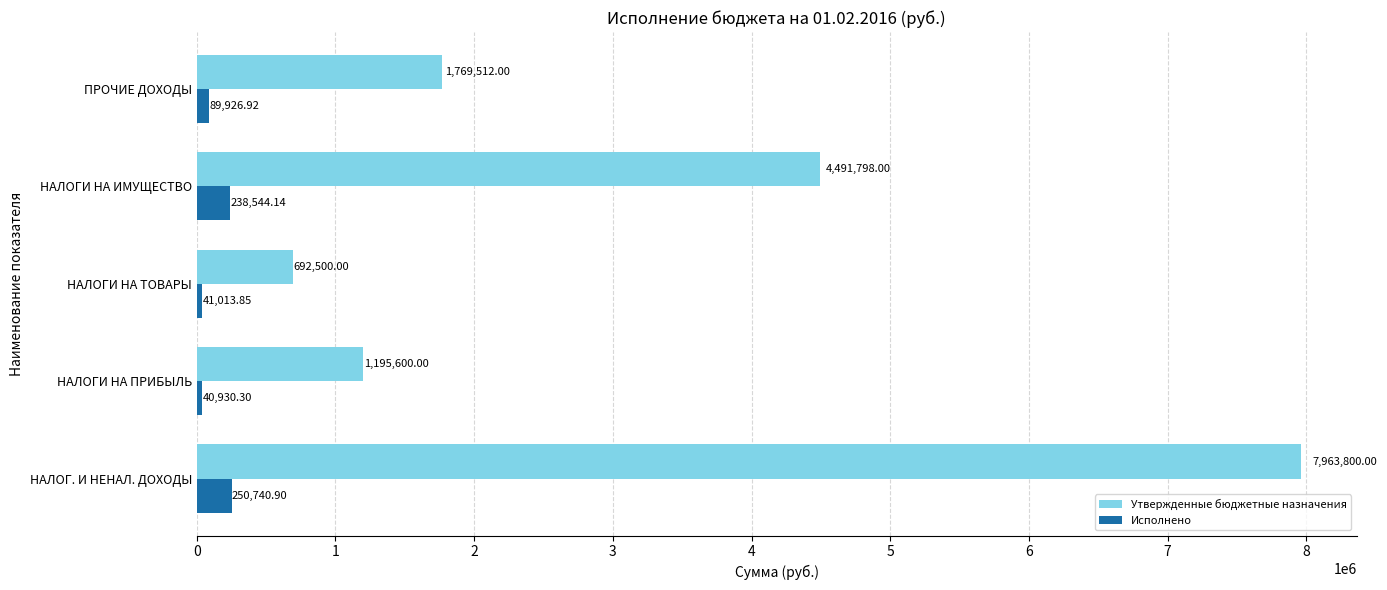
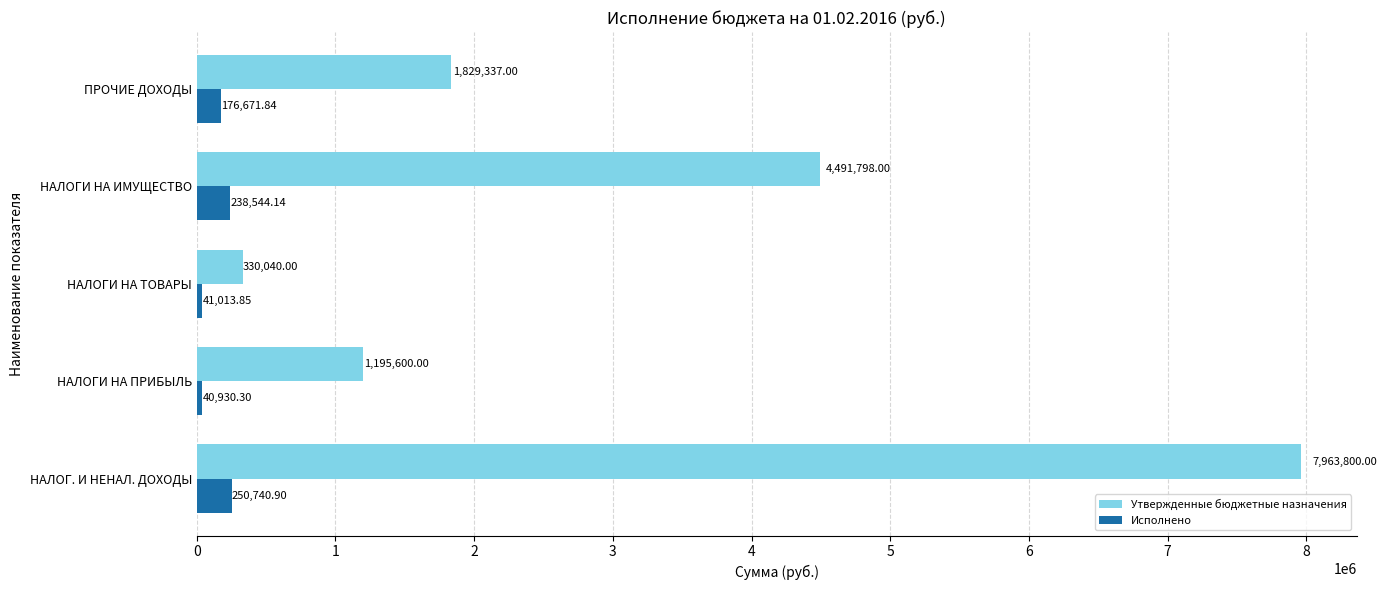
  {
    "Утвержденные бюджетные назначения": {
-     "ПРОЧИЕ ДОХОДЫ": "1,769,512.00",
+     "ПРОЧИЕ ДОХОДЫ": "1,829,337.00",
      "НАЛОГИ НА ИМУЩЕСТВО": "4,491,798.00",
-     "НАЛОГИ НА ТОВАРЫ": "692,500.00",
+     "НАЛОГИ НА ТОВАРЫ": "330,040.00",
      "НАЛОГИ НА ПРИБЫЛЬ": "1,195,600.00",
      "НАЛОГ. И НЕНАЛ. ДОХОДЫ": "7,963,800.00"
    },
    "Исполнено": {
-     "ПРОЧИЕ ДОХОДЫ": "89,926.92",
+     "ПРОЧИЕ ДОХОДЫ": "176,671.84",
      "НАЛОГИ НА ИМУЩЕСТВО": "238,544.14",
      "НАЛОГИ НА ТОВАРЫ": "41,013.85",
      "НАЛОГИ НА ПРИБЫЛЬ": "40,930.30",
      "НАЛОГ. И НЕНАЛ. ДОХОДЫ": "250,740.90"
    }
  }
